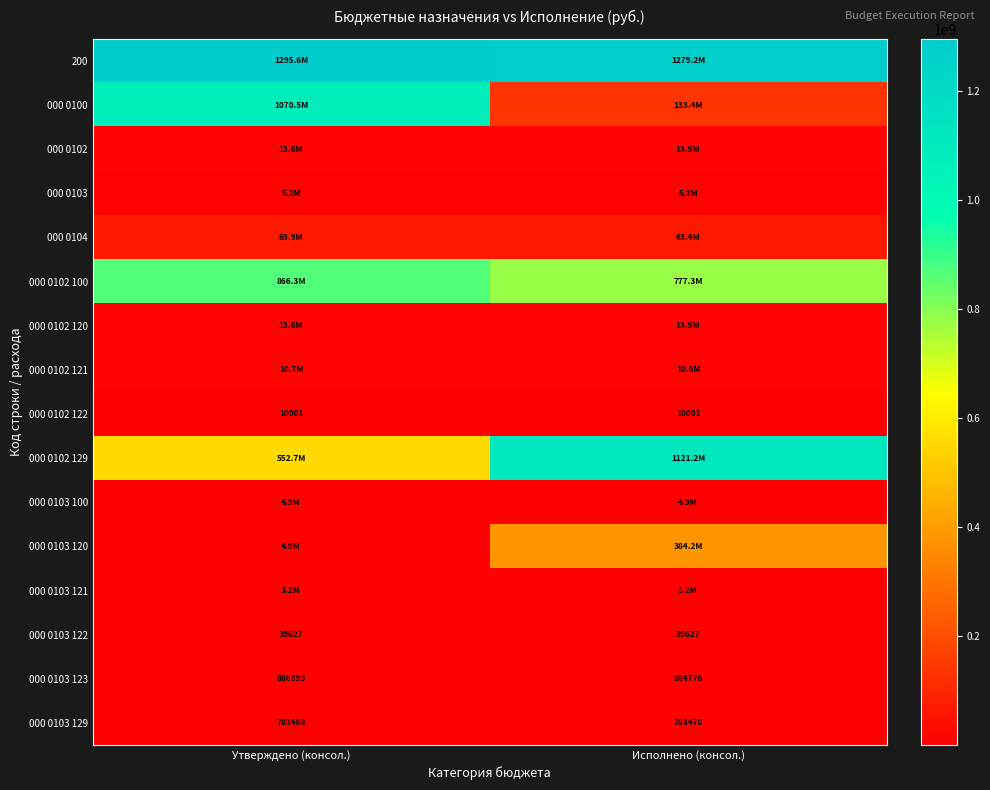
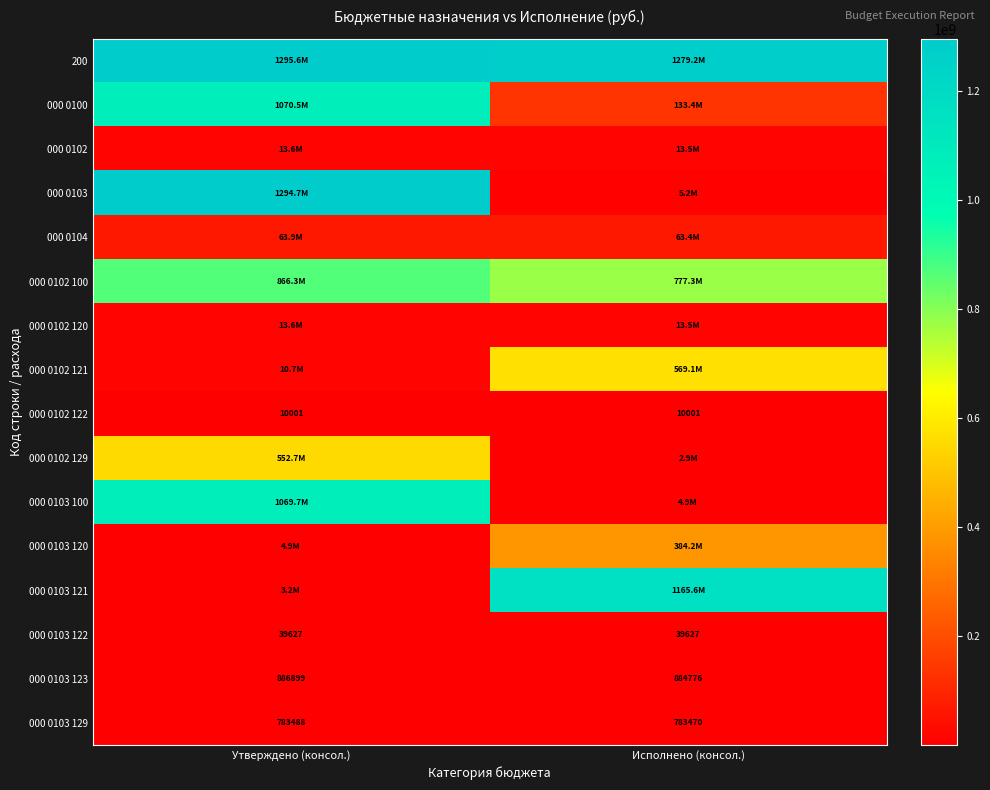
  {
    "200": {
      "Утверждено (консол.)": "1295.6M",
      "Исполнено (консол.)": "1279.2M"
    },
    "000 0100": {
      "Утверждено (консол.)": "1070.5M",
      "Исполнено (консол.)": "133.4M"
    },
    "000 0102": {
      "Утверждено (консол.)": "13.6M",
      "Исполнено (консол.)": "13.5M"
    },
    "000 0103": {
-     "Утверждено (консол.)": "5.2M",
+     "Утверждено (консол.)": "1294.7M",
      "Исполнено (консол.)": "5.2M"
    },
    "000 0104": {
      "Утверждено (консол.)": "63.9M",
      "Исполнено (консол.)": "63.4M"
    },
    "000 0102 100": {
      "Утверждено (консол.)": "866.3M",
      "Исполнено (консол.)": "777.3M"
    },
    "000 0102 120": {
      "Утверждено (консол.)": "13.6M",
      "Исполнено (консол.)": "13.5M"
    },
    "000 0102 121": {
      "Утверждено (консол.)": "10.7M",
-     "Исполнено (консол.)": "10.6M"
+     "Исполнено (консол.)": "569.1M"
    },
    "000 0102 122": {
      "Утверждено (консол.)": "10001",
      "Исполнено (консол.)": "10001"
    },
    "000 0102 129": {
      "Утверждено (консол.)": "552.7M",
-     "Исполнено (консол.)": "1121.2M"
+     "Исполнено (консол.)": "2.9M"
    },
    "000 0103 100": {
-     "Утверждено (консол.)": "4.9M",
+     "Утверждено (консол.)": "1069.7M",
      "Исполнено (консол.)": "4.9M"
    },
    "000 0103 120": {
      "Утверждено (консол.)": "4.9M",
      "Исполнено (консол.)": "384.2M"
    },
    "000 0103 121": {
      "Утверждено (консол.)": "3.2M",
-     "Исполнено (консол.)": "3.2M"
+     "Исполнено (консол.)": "1165.6M"
    },
    "000 0103 122": {
      "Утверждено (консол.)": "39627",
      "Исполнено (консол.)": "39627"
    },
    "000 0103 123": {
      "Утверждено (консол.)": "886899",
      "Исполнено (консол.)": "884776"
    },
    "000 0103 129": {
      "Утверждено (консол.)": "783488",
      "Исполнено (консол.)": "783470"
    }
  }
